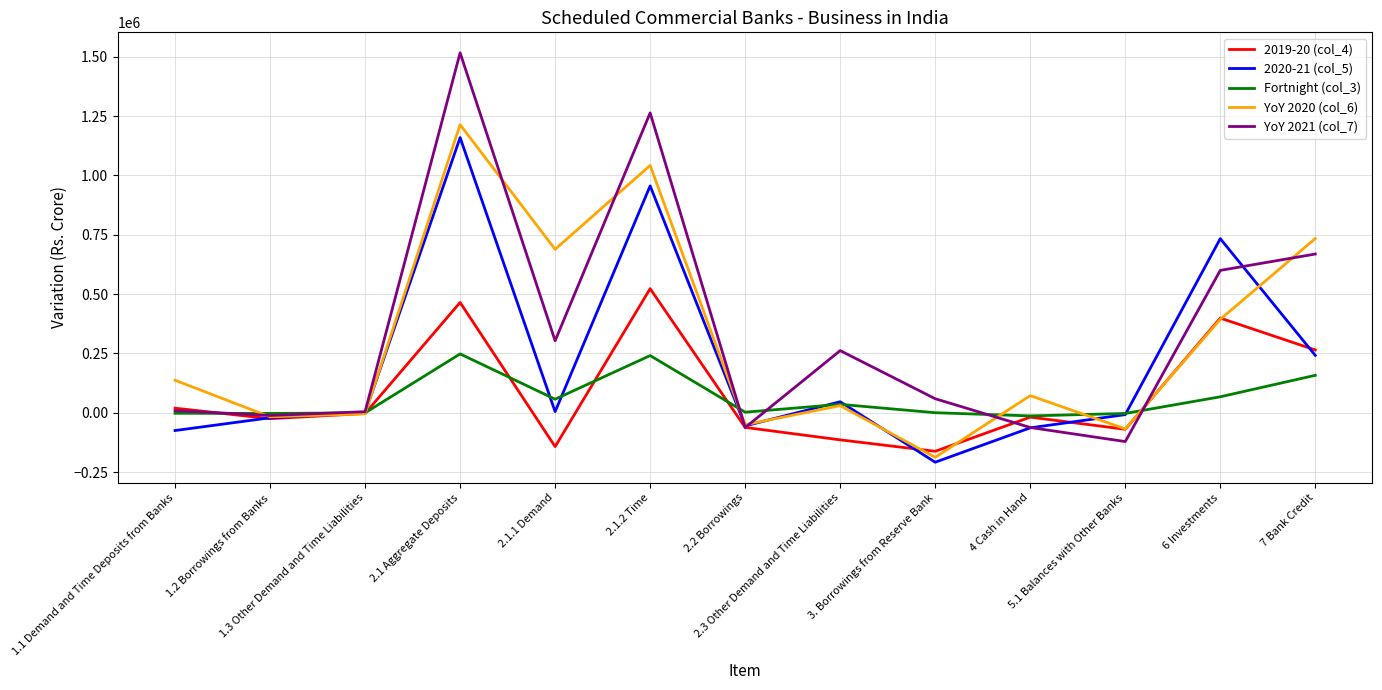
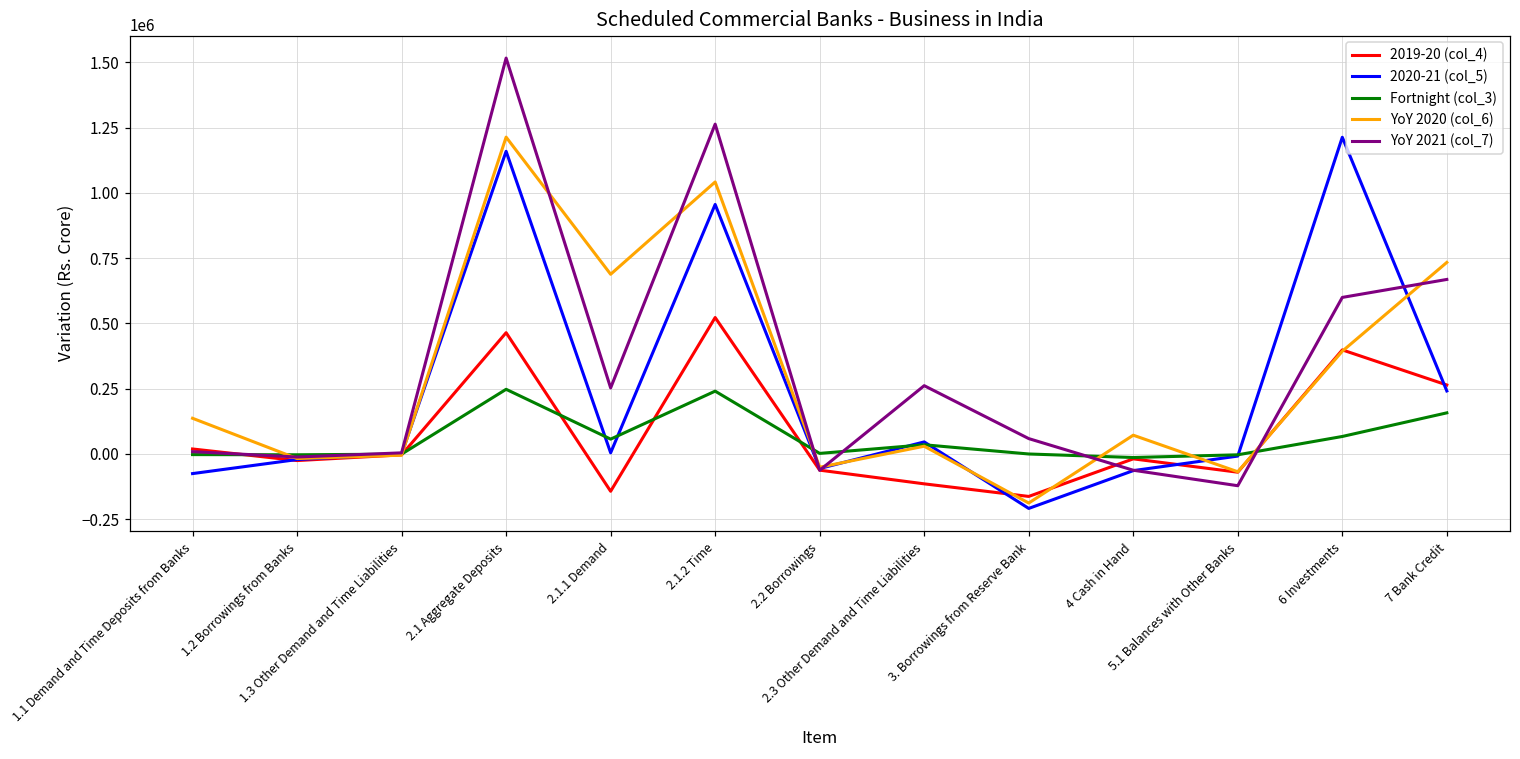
  {
    "2019-20 (col_4)": {
      "2.1 Aggregate Deposits": 460000,
      "2.1.1 Demand": -140000,
      "2.1.2 Time": 520000,
      "2.3 Other Demand and Time Liabilities": -110000,
      "3. Borrowings from Reserve Bank": -160000,
      "7 Bank Credit": 260000
    },
    "2020-21 (col_5)": {
      "1.1 Demand and Time Deposits from Banks": -80000,
      "2.1 Aggregate Deposits": 1160000,
      "2.1.1 Demand": 0,
      "2.1.2 Time": 960000,
      "2.3 Other Demand and Time Liabilities": 50000,
      "3. Borrowings from Reserve Bank": -210000,
-     "6 Investments": 730000,
+     "6 Investments": 1210000,
      "7 Bank Credit": 240000
    },
    "Fortnight (col_3)": {
      "1.1 Demand and Time Deposits from Banks": 0,
      "2.1 Aggregate Deposits": 250000,
      "2.1.1 Demand": 60000,
      "2.1.2 Time": 240000,
      "2.2 Borrowings": 0,
      "3. Borrowings from Reserve Bank": 0,
      "6 Investments": 70000,
      "7 Bank Credit": 160000
    },
    "YoY 2020 (col_6)": {
      "1.1 Demand and Time Deposits from Banks": 140000,
      "2.1 Aggregate Deposits": 1210000,
      "2.1.1 Demand": 690000,
      "2.1.2 Time": 1040000,
      "3. Borrowings from Reserve Bank": -190000,
      "4 Cash in Hand": 70000,
      "7 Bank Credit": 730000
    },
    "YoY 2021 (col_7)": {
      "2.1 Aggregate Deposits": 1520000,
-     "2.1.1 Demand": 300000,
+     "2.1.1 Demand": 250000,
      "2.1.2 Time": 1260000,
      "2.3 Other Demand and Time Liabilities": 260000,
      "3. Borrowings from Reserve Bank": 60000,
      "5.1 Balances with Other Banks": -120000,
      "6 Investments": 600000,
      "7 Bank Credit": 670000
    }
  }
